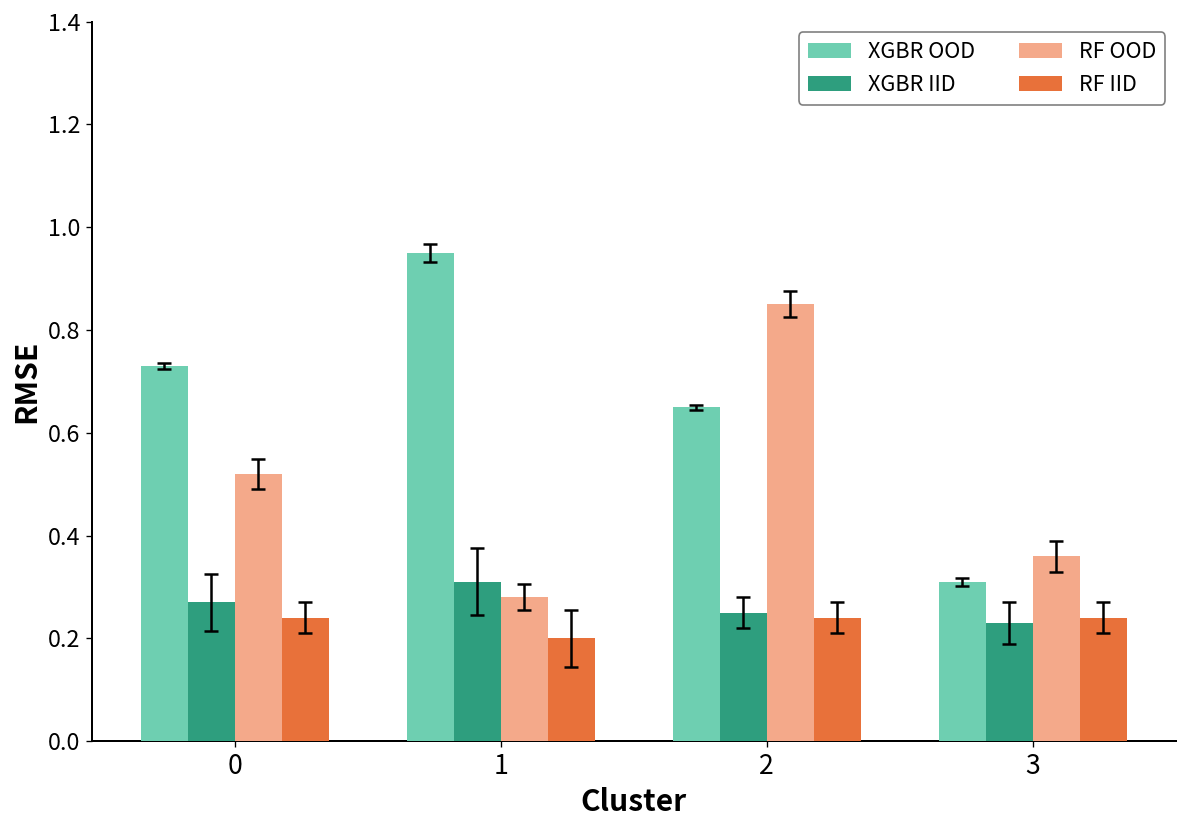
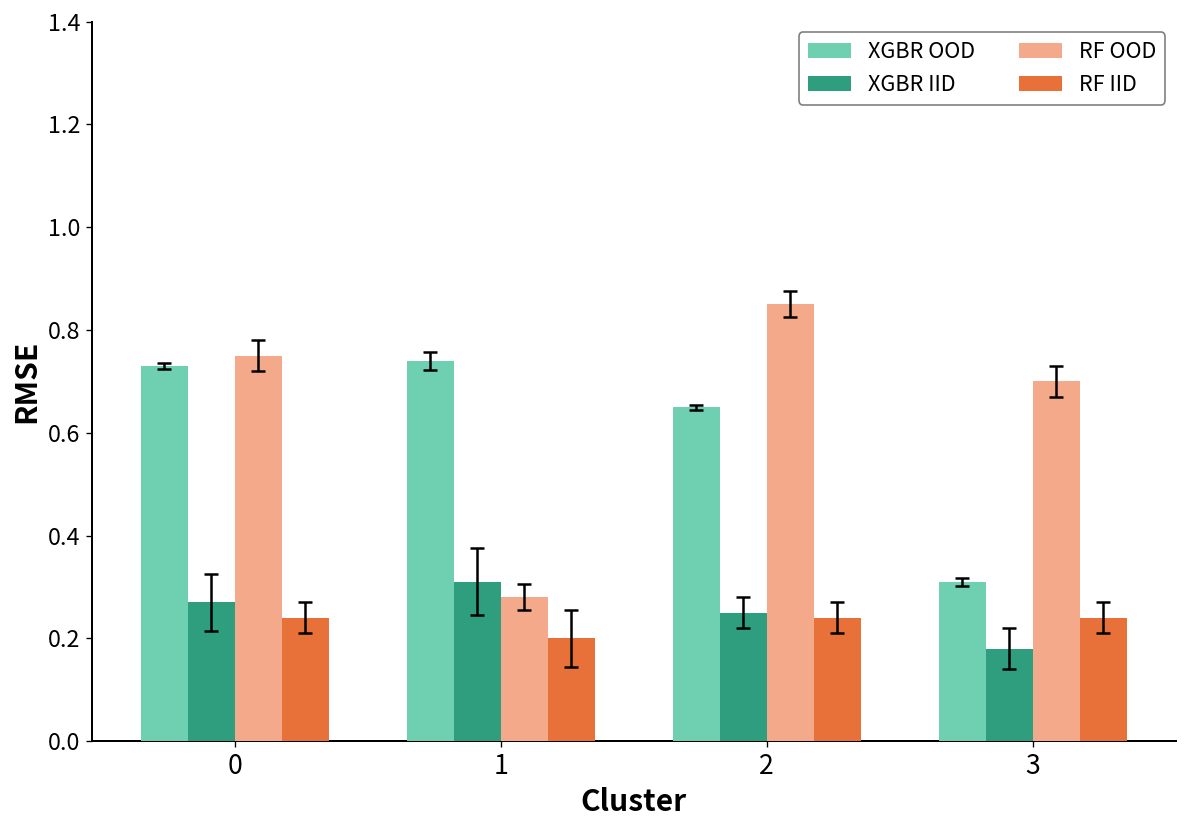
  {
    "XGBR OOD": {
      "0": 0.73,
-     "1": 0.95,
+     "1": 0.74,
      "2": 0.65,
      "3": 0.31
    },
    "XGBR IID": {
      "0": 0.27,
      "1": 0.31,
      "2": 0.25,
-     "3": 0.23
+     "3": 0.18
    },
    "RF OOD": {
-     "0": 0.52,
+     "0": 0.75,
      "1": 0.28,
      "2": 0.85,
-     "3": 0.36
+     "3": 0.70
    },
    "RF IID": {
      "0": 0.24,
      "1": 0.20,
      "2": 0.24,
      "3": 0.24
    }
  }
